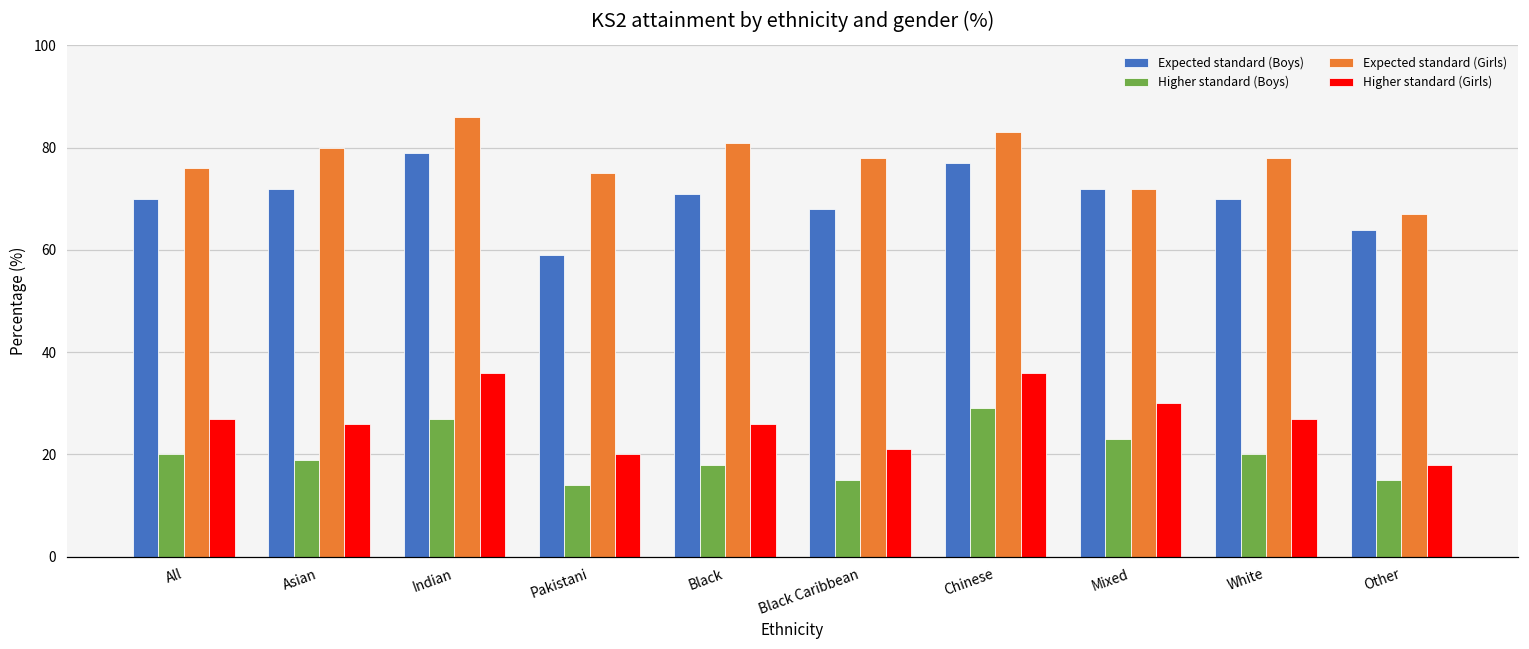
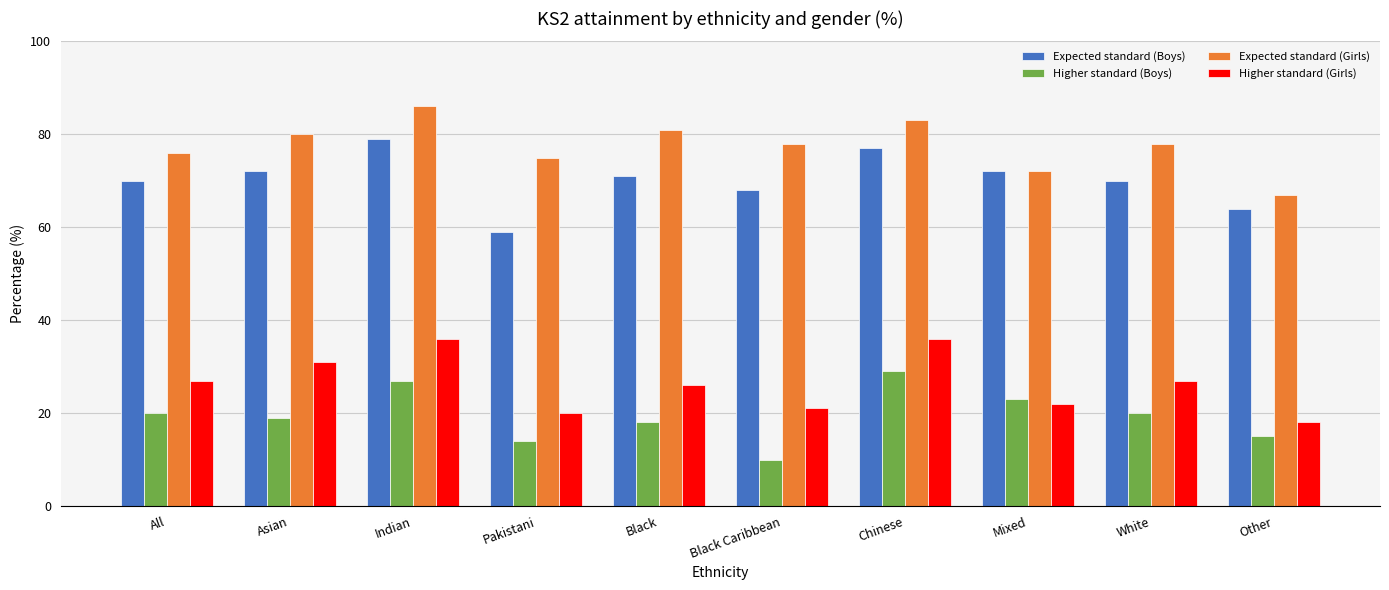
  {
    "Expected standard (Boys)": {
      "All": 70,
      "Asian": 72,
      "Indian": 79,
      "Pakistani": 59,
      "Black": 71,
      "Black Caribbean": 68,
      "Chinese": 77,
      "Mixed": 72,
      "White": 70,
      "Other": 64
    },
    "Higher standard (Boys)": {
      "All": 20,
      "Asian": 19,
      "Indian": 27,
      "Pakistani": 14,
      "Black": 18,
-     "Black Caribbean": 15,
+     "Black Caribbean": 10,
      "Chinese": 29,
      "Mixed": 23,
      "White": 20,
      "Other": 15
    },
    "Expected standard (Girls)": {
      "All": 76,
      "Asian": 80,
      "Indian": 86,
      "Pakistani": 75,
      "Black": 81,
      "Black Caribbean": 78,
      "Chinese": 83,
      "Mixed": 72,
      "White": 78,
      "Other": 67
    },
    "Higher standard (Girls)": {
      "All": 27,
-     "Asian": 26,
+     "Asian": 31,
      "Indian": 36,
      "Pakistani": 20,
      "Black": 26,
      "Black Caribbean": 21,
      "Chinese": 36,
-     "Mixed": 30,
+     "Mixed": 22,
      "White": 27,
      "Other": 18
    }
  }
